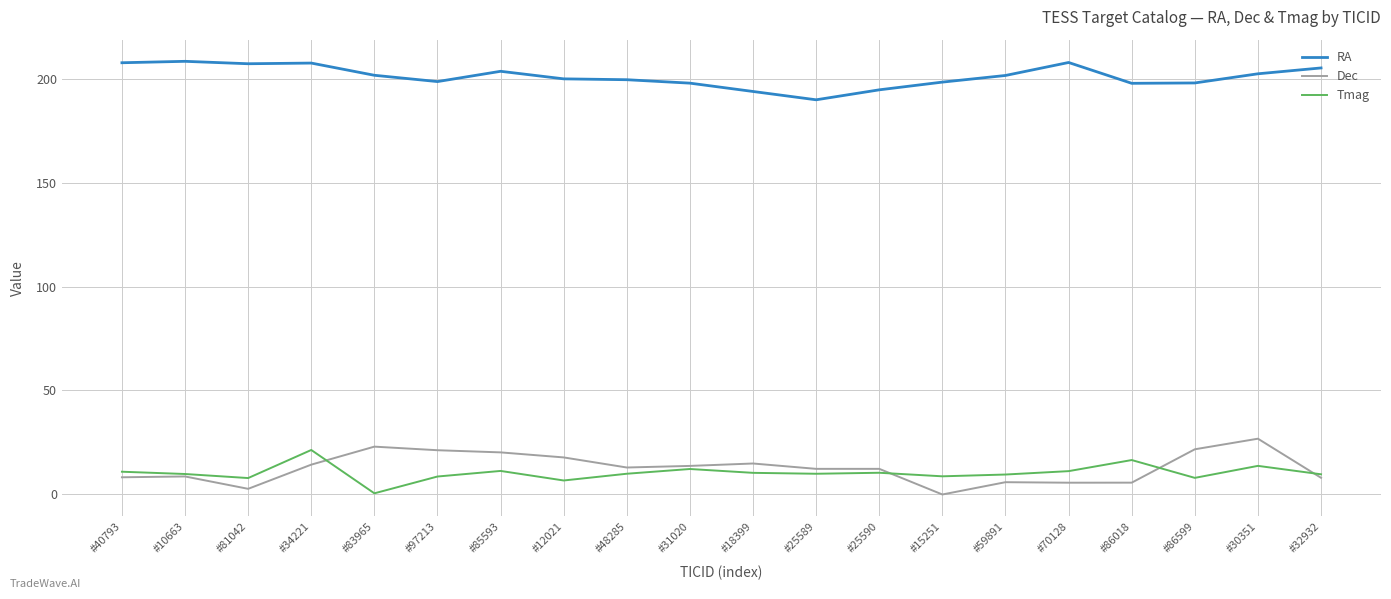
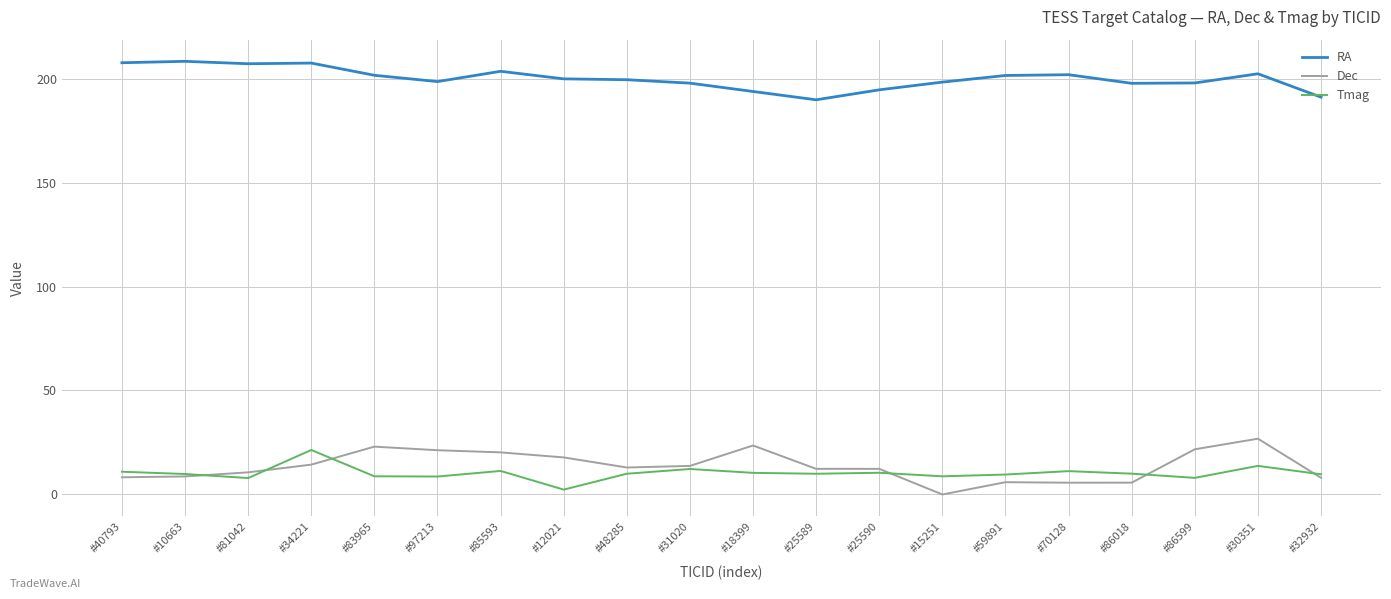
  {
    "RA": {
      "#40793": 208,
      "#10663": 209,
      "#81042": 207,
      "#34221": 208,
      "#83965": 202,
      "#97213": 199,
      "#85593": 204,
      "#12021": 200,
      "#48285": 200,
      "#31020": 198,
      "#18399": 194,
      "#25589": 190,
      "#25590": 195,
      "#15251": 199,
      "#59891": 202,
-     "#70128": 208,
+     "#70128": 202,
      "#86018": 198,
      "#86599": 198,
      "#30351": 203,
-     "#32932": 205
+     "#32932": 191
    },
    "Dec": {
      "#40793": 8,
-     "#81042": 3,
+     "#81042": 11,
      "#34221": 14,
      "#83965": 23,
      "#97213": 21,
      "#85593": 20,
      "#12021": 18,
      "#48285": 13,
      "#31020": 14,
-     "#18399": 15,
+     "#18399": 24,
      "#25589": 12,
      "#25590": 12,
      "#15251": 0,
      "#59891": 6,
      "#70128": 6,
      "#86018": 6,
      "#86599": 22,
      "#30351": 27,
      "#32932": 8
    },
    "Tmag": {
      "#40793": 11,
      "#81042": 8,
      "#34221": 21,
-     "#83965": 0,
+     "#83965": 9,
      "#97213": 9,
      "#85593": 11,
-     "#12021": 7,
+     "#12021": 2,
      "#48285": 10,
      "#31020": 12,
      "#18399": 10,
      "#25589": 10,
      "#25590": 10,
      "#15251": 9,
      "#59891": 10,
      "#70128": 11,
-     "#86018": 17,
+     "#86018": 10,
      "#86599": 8,
      "#30351": 14,
      "#32932": 10
    }
  }
